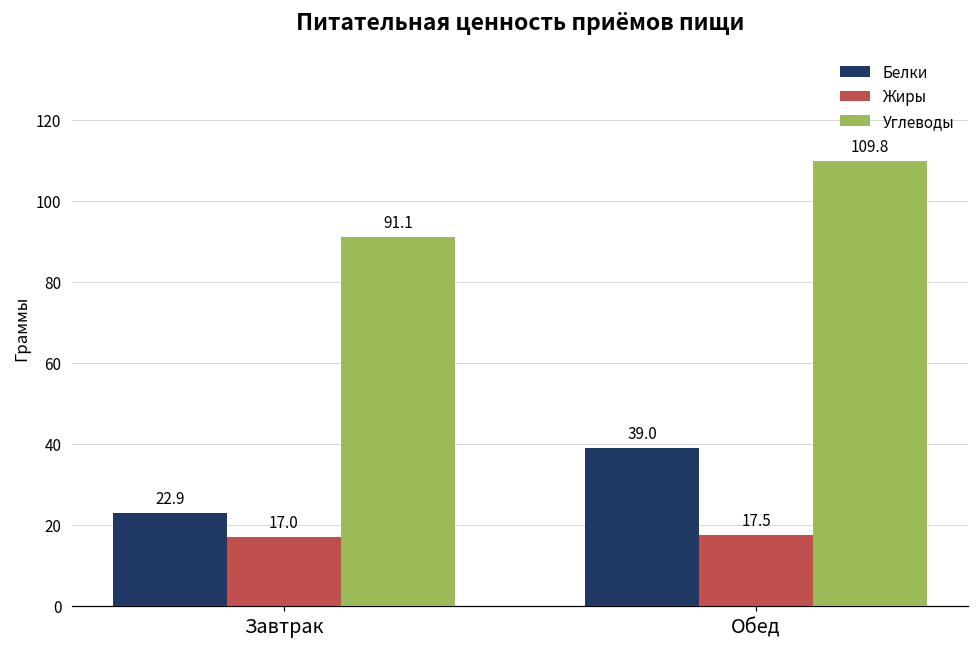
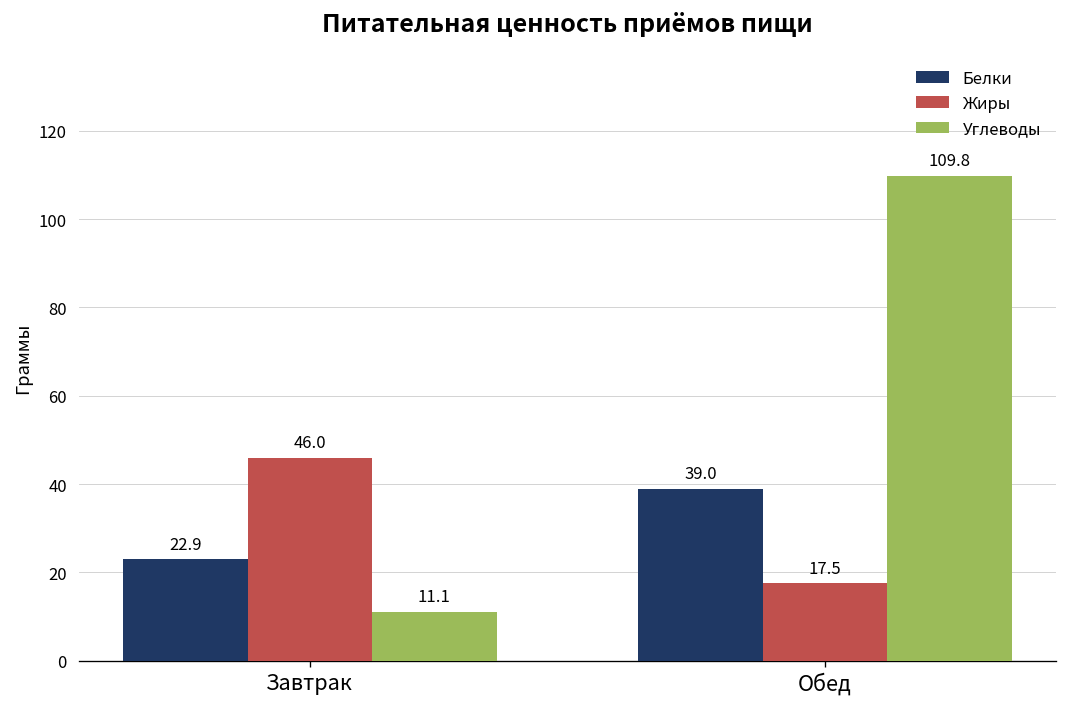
  {
    "Белки": {
      "Завтрак": 22.9,
      "Обед": 39.0
    },
    "Жиры": {
-     "Завтрак": 17.0,
+     "Завтрак": 46.0,
      "Обед": 17.5
    },
    "Углеводы": {
-     "Завтрак": 91.1,
+     "Завтрак": 11.1,
      "Обед": 109.8
    }
  }
